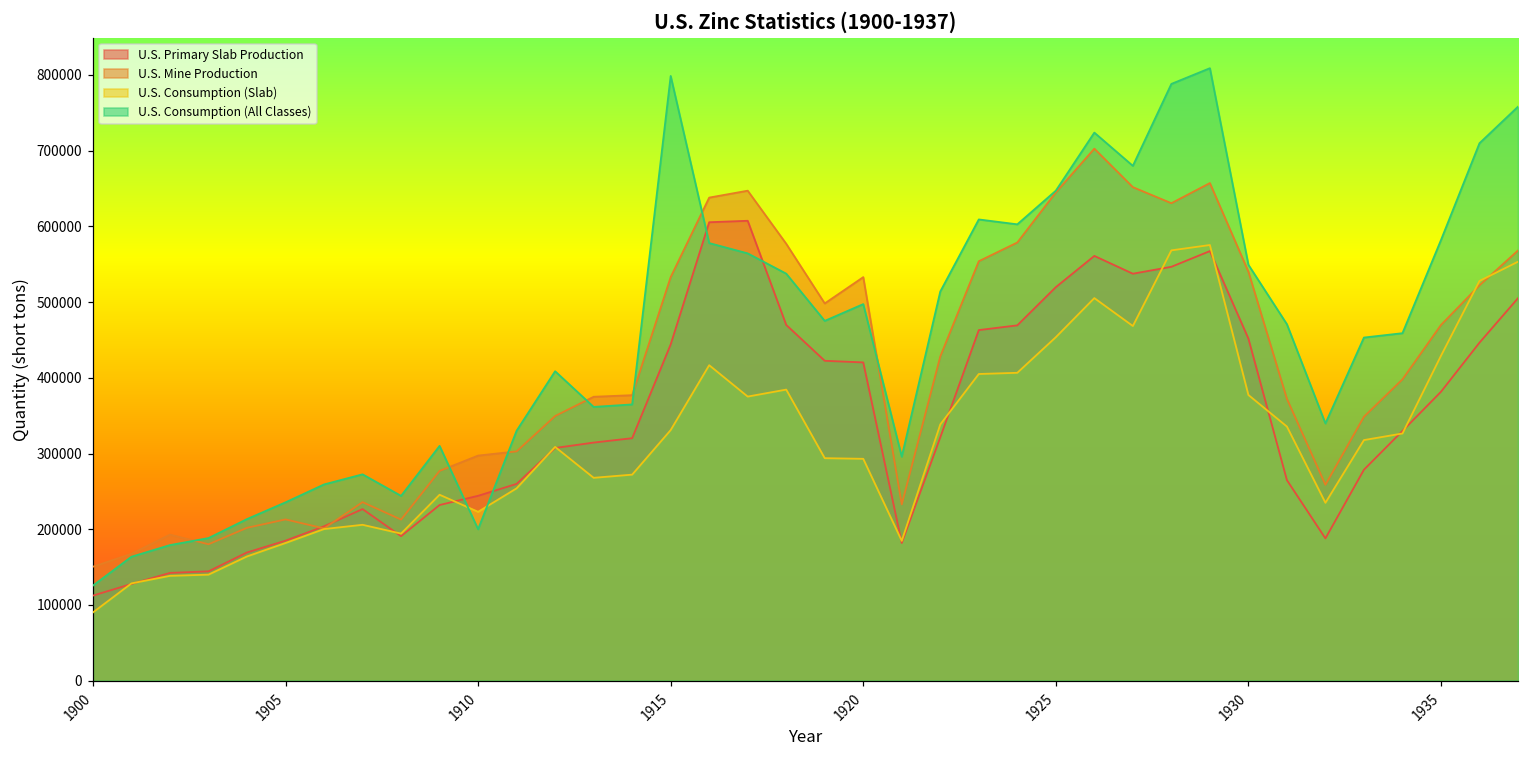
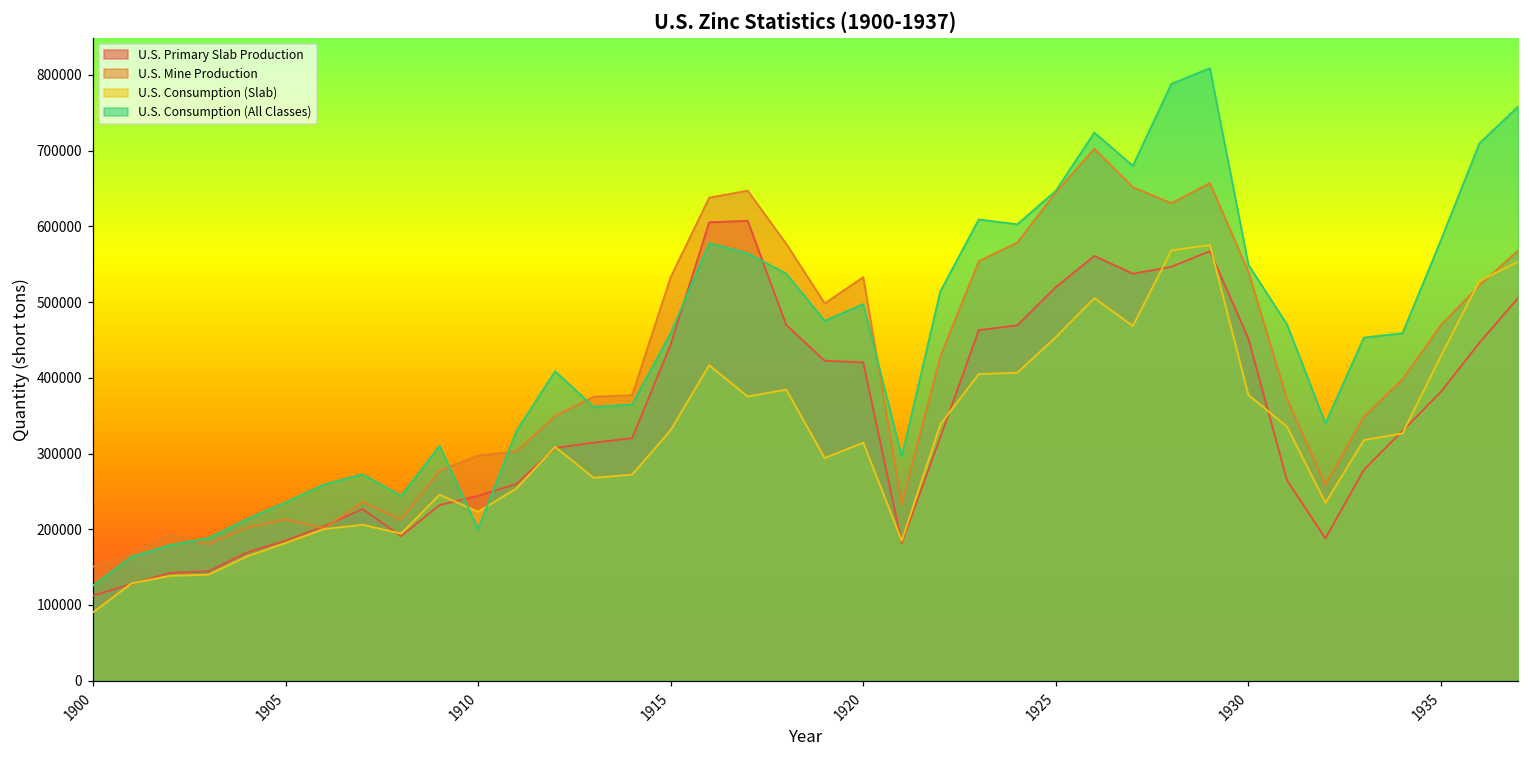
  {
    "U.S. Consumption (Slab)": {
      "1900": 90000,
      "1910": 220000,
      "1915": 330000,
-     "1920": 290000,
+     "1920": 310000,
      "1925": 450000,
      "1930": 380000,
      "1935": 430000
    },
    "U.S. Consumption (All Classes)": {
      "1900": 130000,
      "1905": 240000,
      "1910": 200000,
-     "1915": 800000,
+     "1915": 460000,
      "1920": 500000,
      "1930": 550000,
      "1935": 580000
    }
  }
